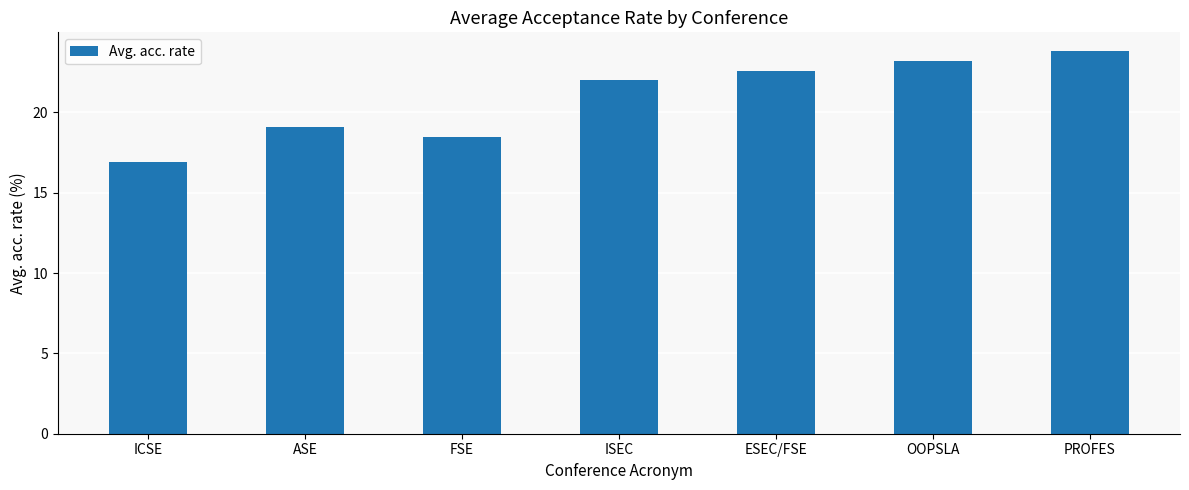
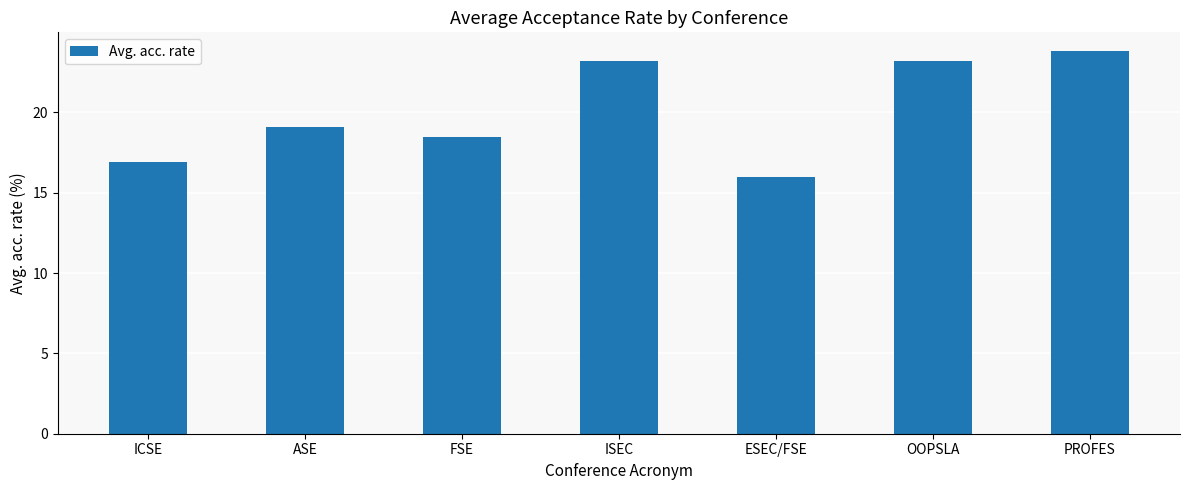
  {
    "ICSE": 16.9,
    "ASE": 19.1,
    "FSE": 18.5,
-   "ISEC": 22.0,
-   "ESEC/FSE": 22.6,
+   "ISEC": 23.2,
+   "ESEC/FSE": 16.0,
    "OOPSLA": 23.2,
    "PROFES": 23.8
  }
